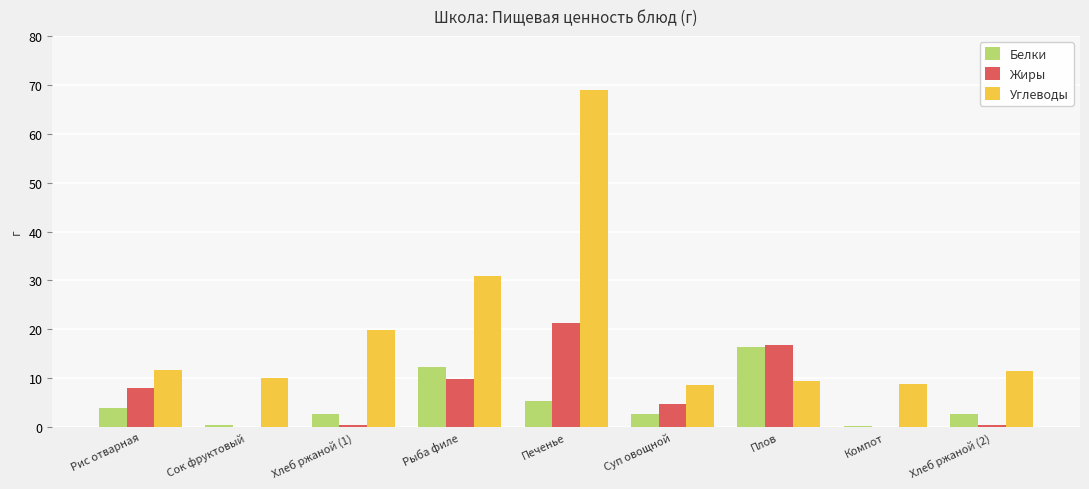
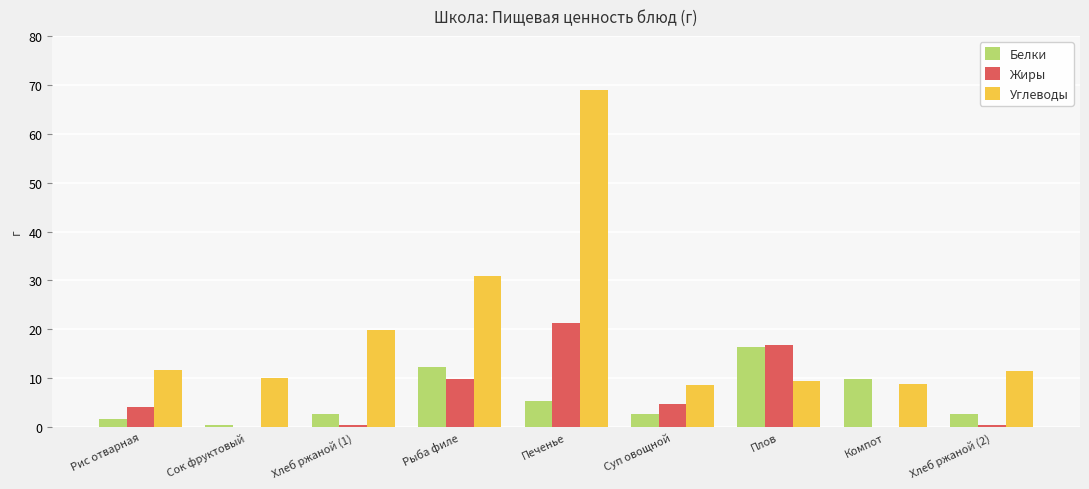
  {
    "Белки": {
-     "Рис отварная": 4,
+     "Рис отварная": 2,
      "Хлеб ржаной (1)": 3,
      "Рыба филе": 12,
      "Печенье": 5,
      "Суп овощной": 3,
      "Плов": 17,
-     "Компот": 0,
+     "Компот": 10,
      "Хлеб ржаной (2)": 3
    },
    "Жиры": {
-     "Рис отварная": 8,
+     "Рис отварная": 4,
      "Рыба филе": 10,
      "Печенье": 21,
      "Суп овощной": 5,
      "Плов": 17,
      "Компот": 0
    },
    "Углеводы": {
      "Рис отварная": 12,
      "Сок фруктовый": 10,
      "Хлеб ржаной (1)": 20,
      "Рыба филе": 31,
      "Печенье": 69,
      "Суп овощной": 9,
      "Плов": 10,
      "Компот": 9,
      "Хлеб ржаной (2)": 12
    }
  }
